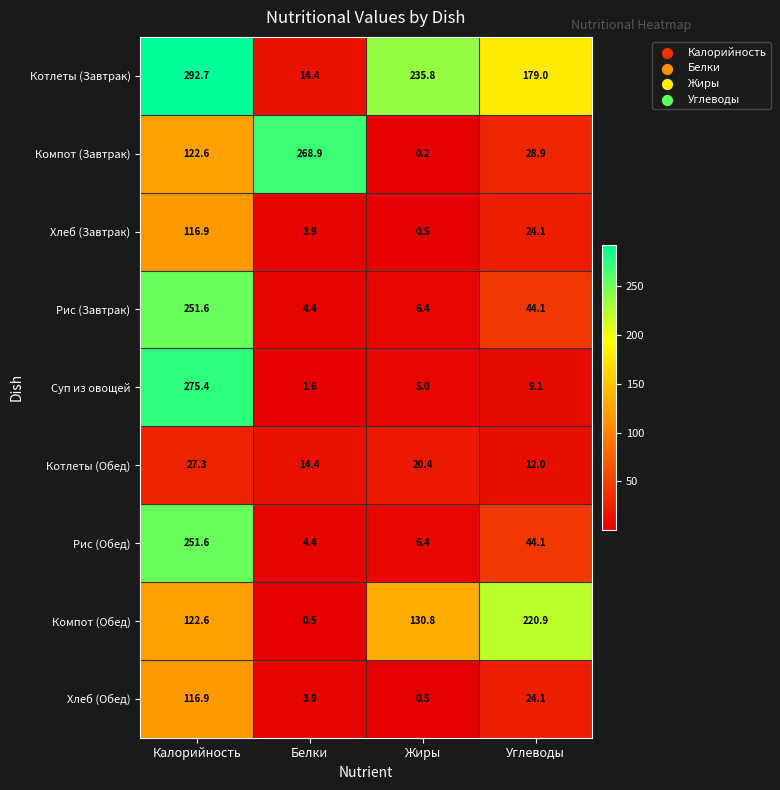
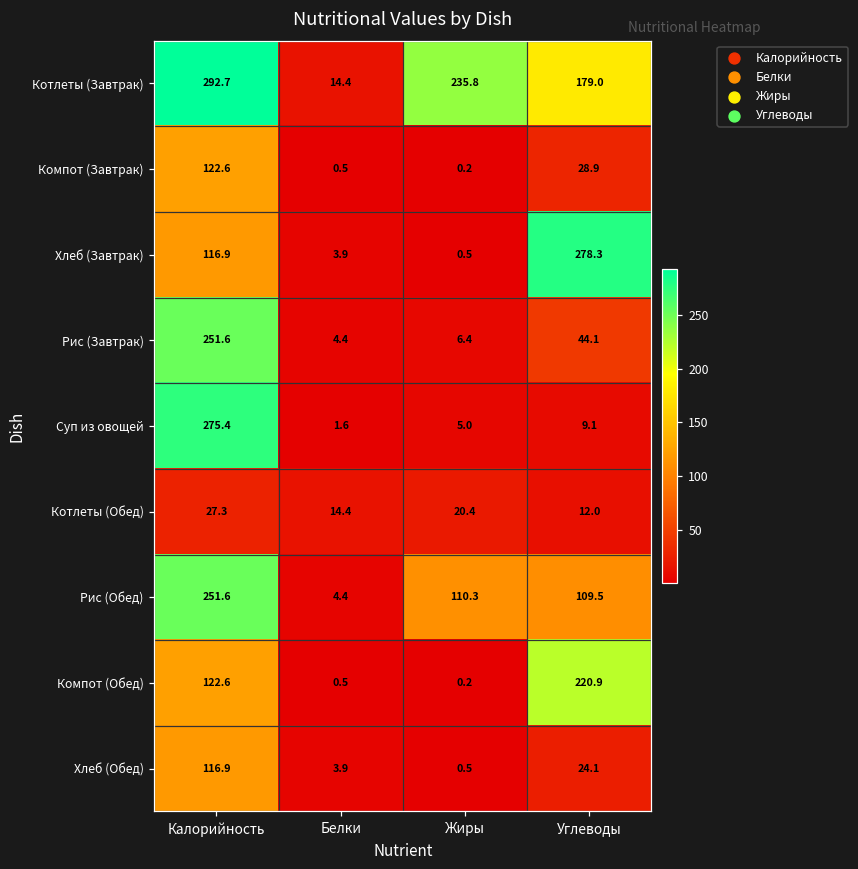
  {
    "Котлеты (Завтрак)": {
      "Калорийность": 292.7,
      "Белки": 14.4,
      "Жиры": 235.8,
      "Углеводы": 179.0
    },
    "Компот (Завтрак)": {
      "Калорийность": 122.6,
-     "Белки": 268.9,
+     "Белки": 0.5,
      "Жиры": 0.2,
      "Углеводы": 28.9
    },
    "Хлеб (Завтрак)": {
      "Калорийность": 116.9,
      "Белки": 3.9,
      "Жиры": 0.5,
-     "Углеводы": 24.1
+     "Углеводы": 278.3
    },
    "Рис (Завтрак)": {
      "Калорийность": 251.6,
      "Белки": 4.4,
      "Жиры": 6.4,
      "Углеводы": 44.1
    },
    "Суп из овощей": {
      "Калорийность": 275.4,
      "Белки": 1.6,
      "Жиры": 5.0,
      "Углеводы": 9.1
    },
    "Котлеты (Обед)": {
      "Калорийность": 27.3,
      "Белки": 14.4,
      "Жиры": 20.4,
      "Углеводы": 12.0
    },
    "Рис (Обед)": {
      "Калорийность": 251.6,
      "Белки": 4.4,
-     "Жиры": 6.4,
-     "Углеводы": 44.1
+     "Жиры": 110.3,
+     "Углеводы": 109.5
    },
    "Компот (Обед)": {
      "Калорийность": 122.6,
      "Белки": 0.5,
-     "Жиры": 130.8,
+     "Жиры": 0.2,
      "Углеводы": 220.9
    },
    "Хлеб (Обед)": {
      "Калорийность": 116.9,
      "Белки": 3.9,
      "Жиры": 0.5,
      "Углеводы": 24.1
    }
  }
